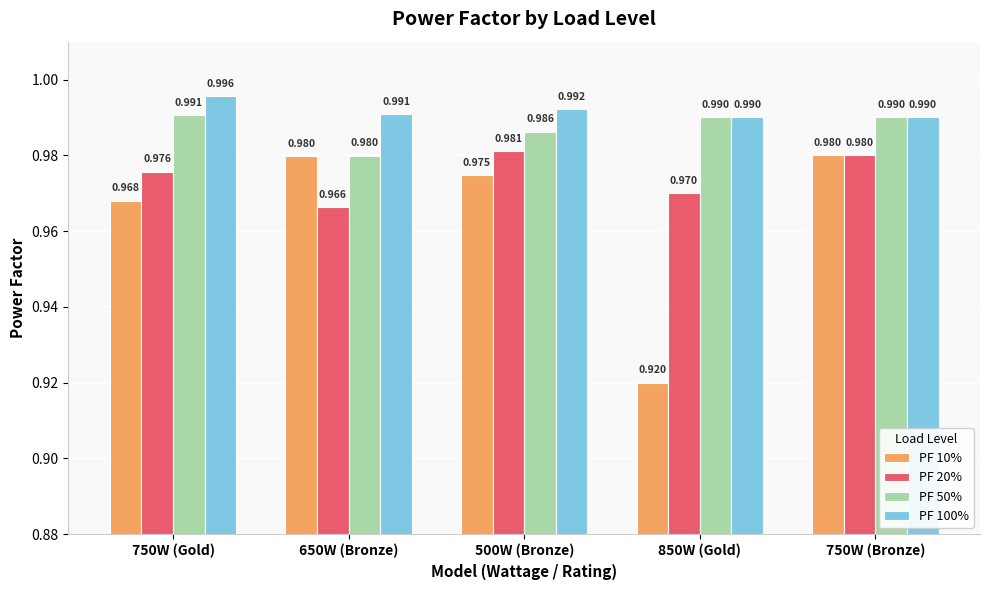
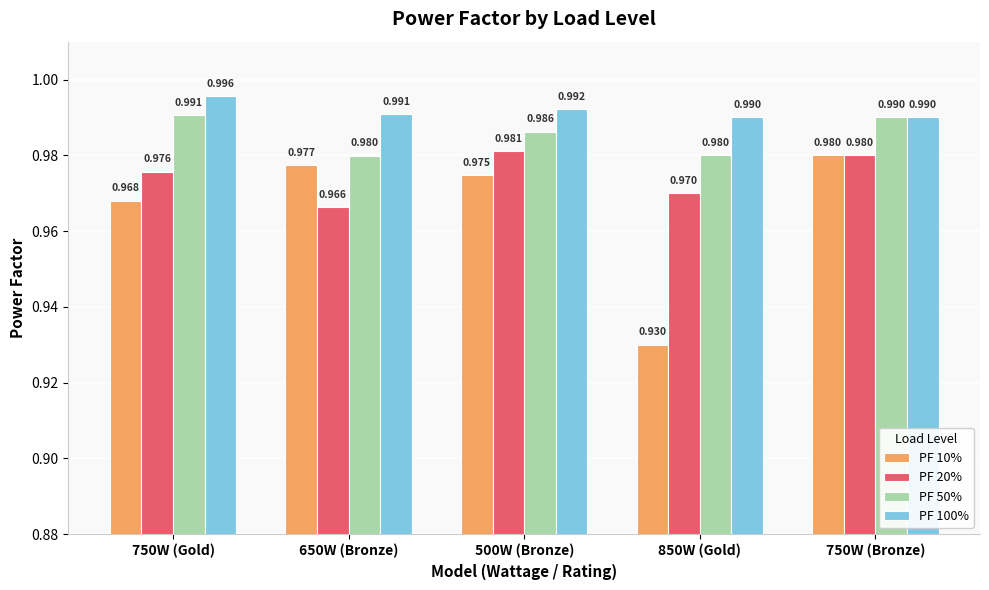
  {
    "PF 10%": {
      "750W (Gold)": 0.968,
-     "650W (Bronze)": 0.980,
+     "650W (Bronze)": 0.977,
      "500W (Bronze)": 0.975,
-     "850W (Gold)": 0.920,
+     "850W (Gold)": 0.930,
      "750W (Bronze)": 0.980
    },
    "PF 20%": {
      "750W (Gold)": 0.976,
      "650W (Bronze)": 0.966,
      "500W (Bronze)": 0.981,
      "850W (Gold)": 0.970,
      "750W (Bronze)": 0.980
    },
    "PF 50%": {
      "750W (Gold)": 0.991,
      "650W (Bronze)": 0.980,
      "500W (Bronze)": 0.986,
-     "850W (Gold)": 0.990,
+     "850W (Gold)": 0.980,
      "750W (Bronze)": 0.990
    },
    "PF 100%": {
      "750W (Gold)": 0.996,
      "650W (Bronze)": 0.991,
      "500W (Bronze)": 0.992,
      "850W (Gold)": 0.990,
      "750W (Bronze)": 0.990
    }
  }
